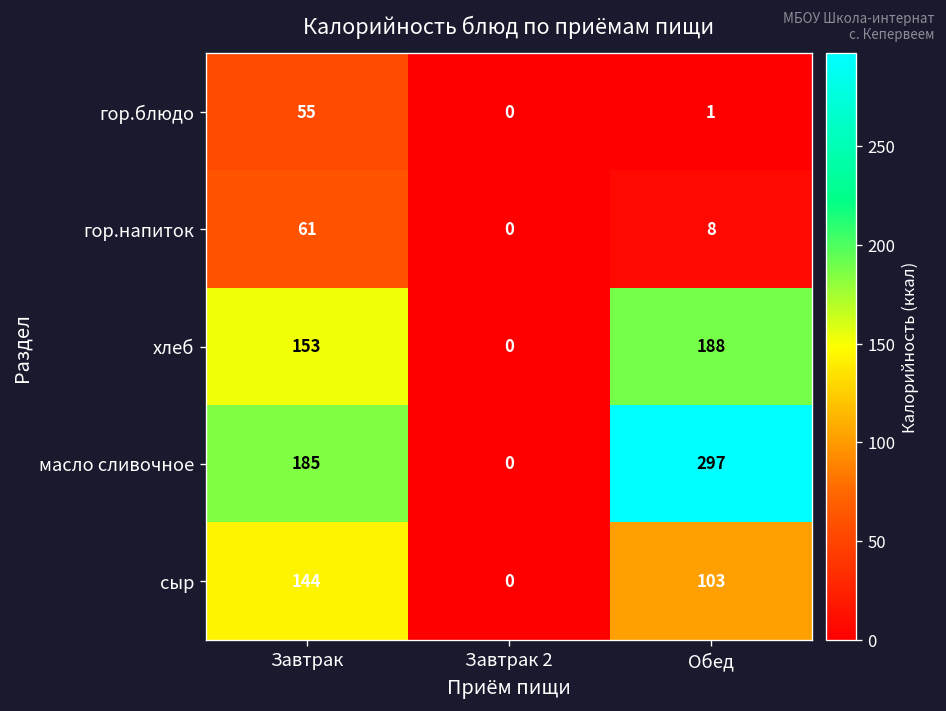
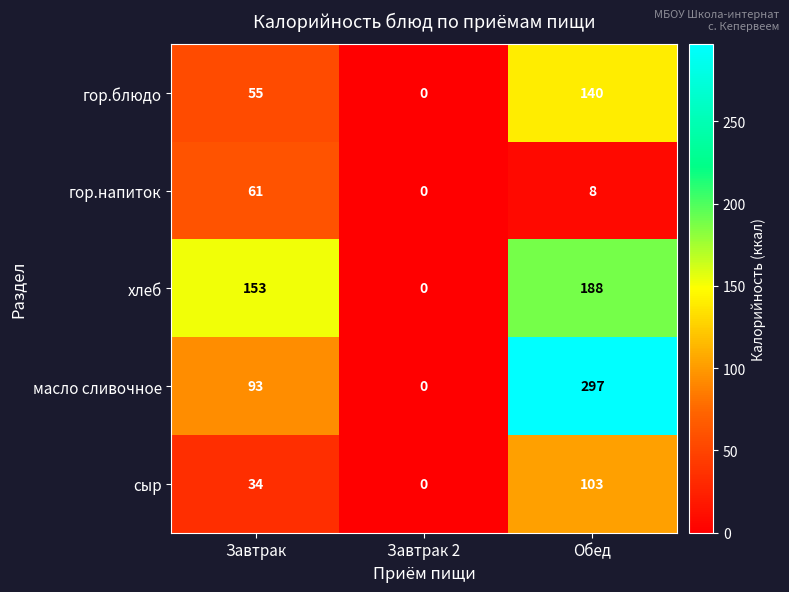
  {
    "гор.блюдо": {
      "Завтрак": 55,
      "Завтрак 2": 0,
-     "Обед": 1
+     "Обед": 140
    },
    "гор.напиток": {
      "Завтрак": 61,
      "Завтрак 2": 0,
      "Обед": 8
    },
    "хлеб": {
      "Завтрак": 153,
      "Завтрак 2": 0,
      "Обед": 188
    },
    "масло сливочное": {
-     "Завтрак": 185,
+     "Завтрак": 93,
      "Завтрак 2": 0,
      "Обед": 297
    },
    "сыр": {
-     "Завтрак": 144,
+     "Завтрак": 34,
      "Завтрак 2": 0,
      "Обед": 103
    }
  }
